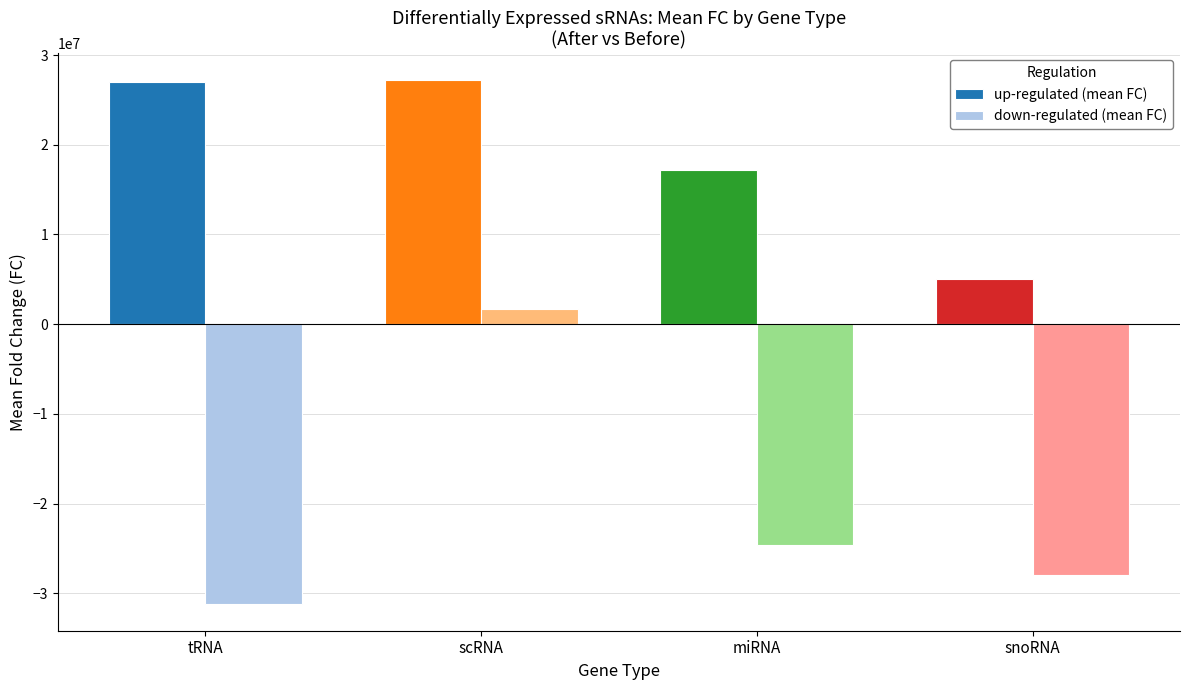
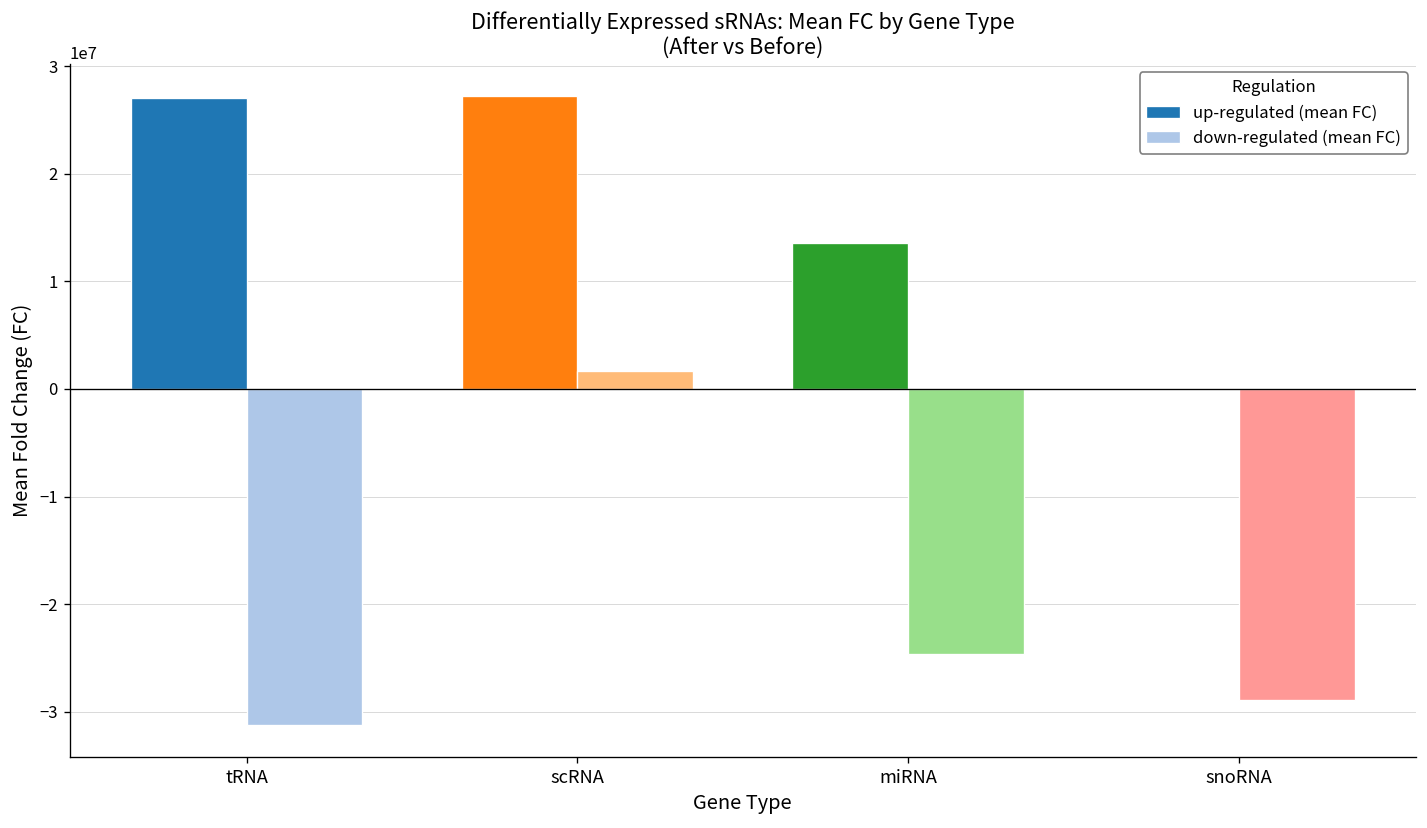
  {
    "up-regulated (mean FC)": {
      "tRNA": 27000000,
      "scRNA": 27000000,
-     "miRNA": 17000000,
-     "snoRNA": 5000000
+     "miRNA": 14000000,
+     "snoRNA": 0
    },
    "down-regulated (mean FC)": {
      "tRNA": -31000000,
      "scRNA": 2000000,
      "miRNA": -25000000,
-     "snoRNA": -28000000
+     "snoRNA": -29000000
    }
  }
